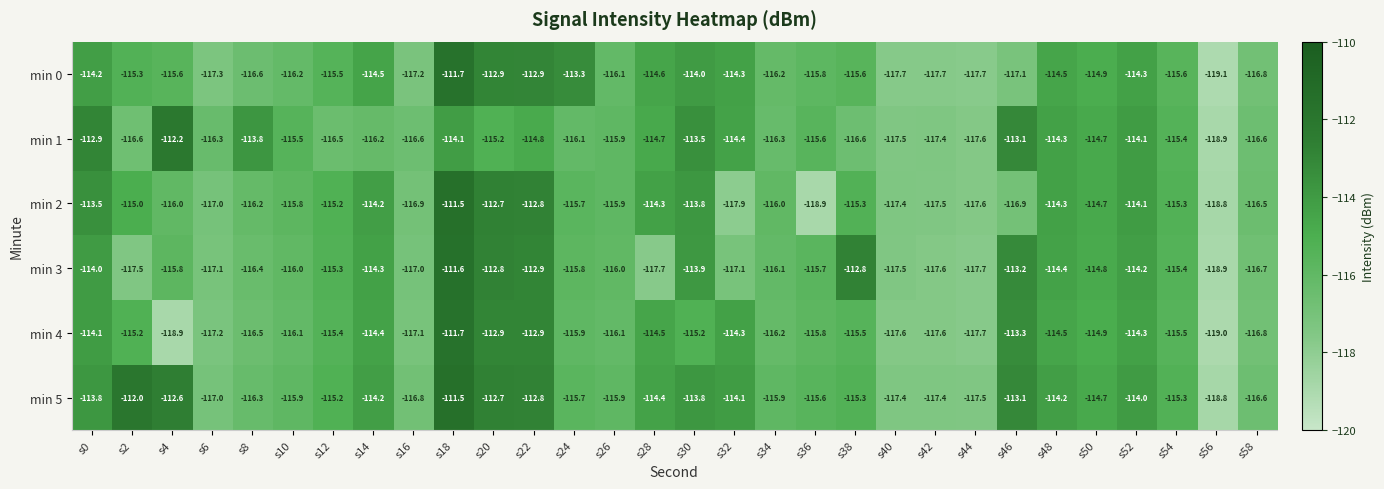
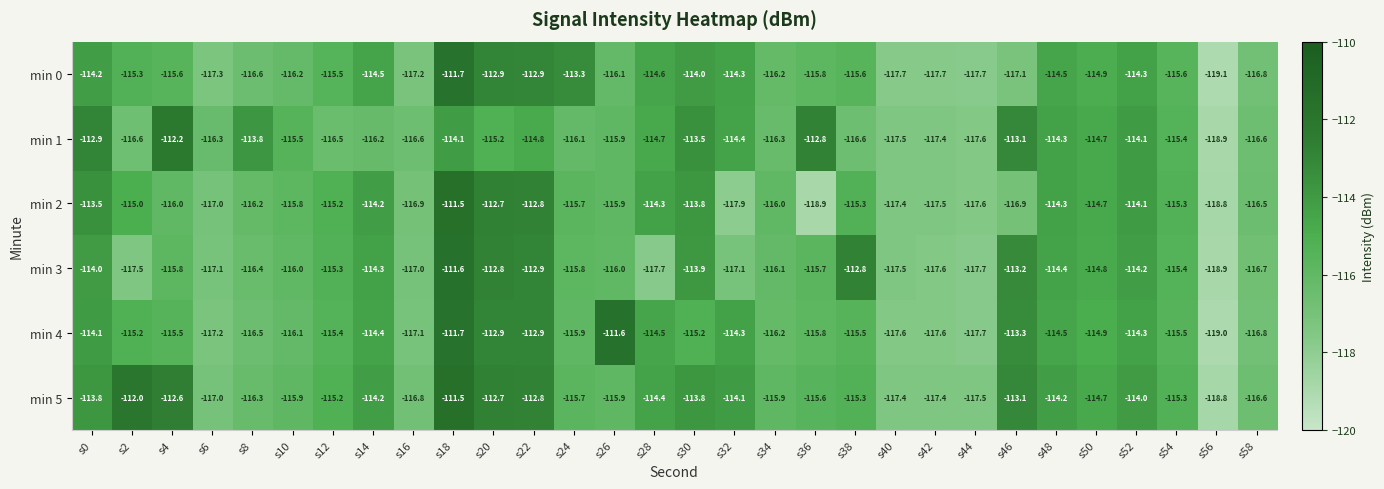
  {
    "min 0": {
      "s0": -114.2,
      "s2": -115.3,
      "s4": -115.6,
      "s6": -117.3,
      "s8": -116.6,
      "s10": -116.2,
      "s12": -115.5,
      "s14": -114.5,
      "s16": -117.2,
      "s18": -111.7,
      "s20": -112.9,
      "s22": -112.9,
      "s24": -113.3,
      "s26": -116.1,
      "s28": -114.6,
      "s30": -114.0,
      "s32": -114.3,
      "s34": -116.2,
      "s36": -115.8,
      "s38": -115.6,
      "s40": -117.7,
      "s42": -117.7,
      "s44": -117.7,
      "s46": -117.1,
      "s48": -114.5,
      "s50": -114.9,
      "s52": -114.3,
      "s54": -115.6,
      "s56": -119.1,
      "s58": -116.8
    },
    "min 1": {
      "s0": -112.9,
      "s2": -116.6,
      "s4": -112.2,
      "s6": -116.3,
      "s8": -113.8,
      "s10": -115.5,
      "s12": -116.5,
      "s14": -116.2,
      "s16": -116.6,
      "s18": -114.1,
      "s20": -115.2,
      "s22": -114.8,
      "s24": -116.1,
      "s26": -115.9,
      "s28": -114.7,
      "s30": -113.5,
      "s32": -114.4,
      "s34": -116.3,
-     "s36": -115.6,
+     "s36": -112.8,
      "s38": -116.6,
      "s40": -117.5,
      "s42": -117.4,
      "s44": -117.6,
      "s46": -113.1,
      "s48": -114.3,
      "s50": -114.7,
      "s52": -114.1,
      "s54": -115.4,
      "s56": -118.9,
      "s58": -116.6
    },
    "min 2": {
      "s0": -113.5,
      "s2": -115.0,
      "s4": -116.0,
      "s6": -117.0,
      "s8": -116.2,
      "s10": -115.8,
      "s12": -115.2,
      "s14": -114.2,
      "s16": -116.9,
      "s18": -111.5,
      "s20": -112.7,
      "s22": -112.8,
      "s24": -115.7,
      "s26": -115.9,
      "s28": -114.3,
      "s30": -113.8,
      "s32": -117.9,
      "s34": -116.0,
      "s36": -118.9,
      "s38": -115.3,
      "s40": -117.4,
      "s42": -117.5,
      "s44": -117.6,
      "s46": -116.9,
      "s48": -114.3,
      "s50": -114.7,
      "s52": -114.1,
      "s54": -115.3,
      "s56": -118.8,
      "s58": -116.5
    },
    "min 3": {
      "s0": -114.0,
      "s2": -117.5,
      "s4": -115.8,
      "s6": -117.1,
      "s8": -116.4,
      "s10": -116.0,
      "s12": -115.3,
      "s14": -114.3,
      "s16": -117.0,
      "s18": -111.6,
      "s20": -112.8,
      "s22": -112.9,
      "s24": -115.8,
      "s26": -116.0,
      "s28": -117.7,
      "s30": -113.9,
      "s32": -117.1,
      "s34": -116.1,
      "s36": -115.7,
      "s38": -112.8,
      "s40": -117.5,
      "s42": -117.6,
      "s44": -117.7,
      "s46": -113.2,
      "s48": -114.4,
      "s50": -114.8,
      "s52": -114.2,
      "s54": -115.4,
      "s56": -118.9,
      "s58": -116.7
    },
    "min 4": {
      "s0": -114.1,
      "s2": -115.2,
-     "s4": -118.9,
+     "s4": -115.5,
      "s6": -117.2,
      "s8": -116.5,
      "s10": -116.1,
      "s12": -115.4,
      "s14": -114.4,
      "s16": -117.1,
      "s18": -111.7,
      "s20": -112.9,
      "s22": -112.9,
      "s24": -115.9,
-     "s26": -116.1,
+     "s26": -111.6,
      "s28": -114.5,
      "s30": -115.2,
      "s32": -114.3,
      "s34": -116.2,
      "s36": -115.8,
      "s38": -115.5,
      "s40": -117.6,
      "s42": -117.6,
      "s44": -117.7,
      "s46": -113.3,
      "s48": -114.5,
      "s50": -114.9,
      "s52": -114.3,
      "s54": -115.5,
      "s56": -119.0,
      "s58": -116.8
    },
    "min 5": {
      "s0": -113.8,
      "s2": -112.0,
      "s4": -112.6,
      "s6": -117.0,
      "s8": -116.3,
      "s10": -115.9,
      "s12": -115.2,
      "s14": -114.2,
      "s16": -116.8,
      "s18": -111.5,
      "s20": -112.7,
      "s22": -112.8,
      "s24": -115.7,
      "s26": -115.9,
      "s28": -114.4,
      "s30": -113.8,
      "s32": -114.1,
      "s34": -115.9,
      "s36": -115.6,
      "s38": -115.3,
      "s40": -117.4,
      "s42": -117.4,
      "s44": -117.5,
      "s46": -113.1,
      "s48": -114.2,
      "s50": -114.7,
      "s52": -114.0,
      "s54": -115.3,
      "s56": -118.8,
      "s58": -116.6
    }
  }
